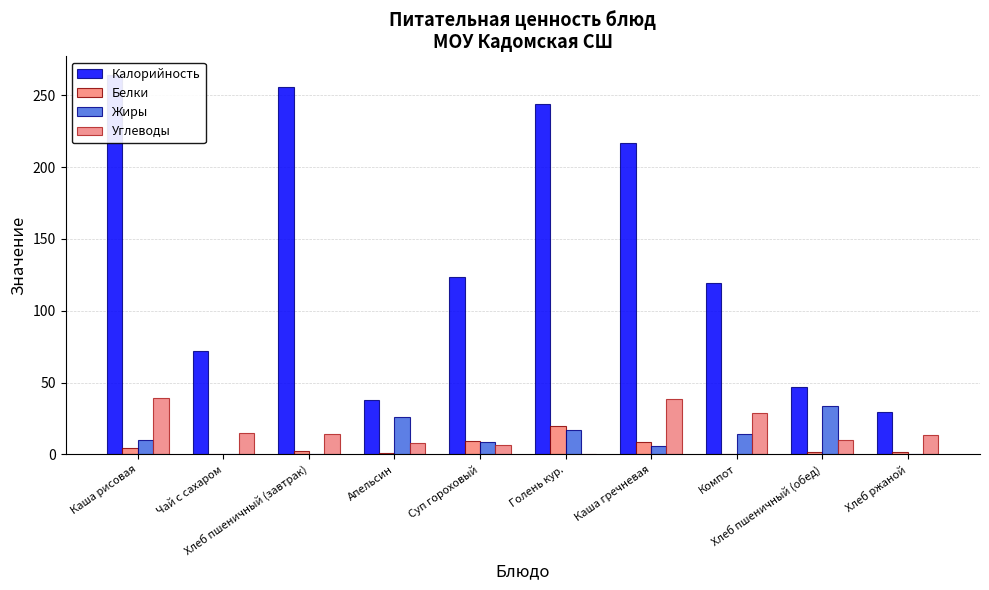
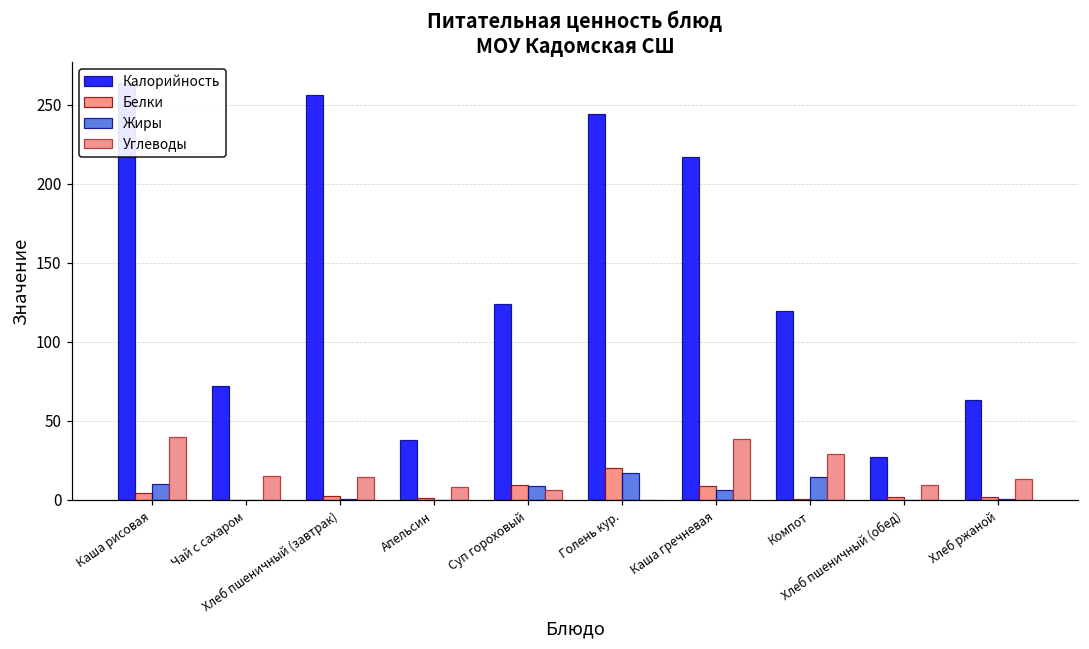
  {
    "Калорийность": {
      "Чай с сахаром": 72,
      "Хлеб пшеничный (завтрак)": 256,
      "Апельсин": 38,
      "Суп гороховый": 124,
      "Голень кур.": 244,
      "Каша гречневая": 217,
      "Компот": 120,
-     "Хлеб пшеничный (обед)": 47,
-     "Хлеб ржаной": 30
+     "Хлеб пшеничный (обед)": 27,
+     "Хлеб ржаной": 63
    },
    "Жиры": {
      "Каша рисовая": 10,
-     "Апельсин": 26,
+     "Апельсин": 0,
      "Суп гороховый": 9,
      "Голень кур.": 17,
      "Каша гречневая": 6,
      "Компот": 14,
-     "Хлеб пшеничный (обед)": 34
+     "Хлеб пшеничный (обед)": 0
    }
  }
